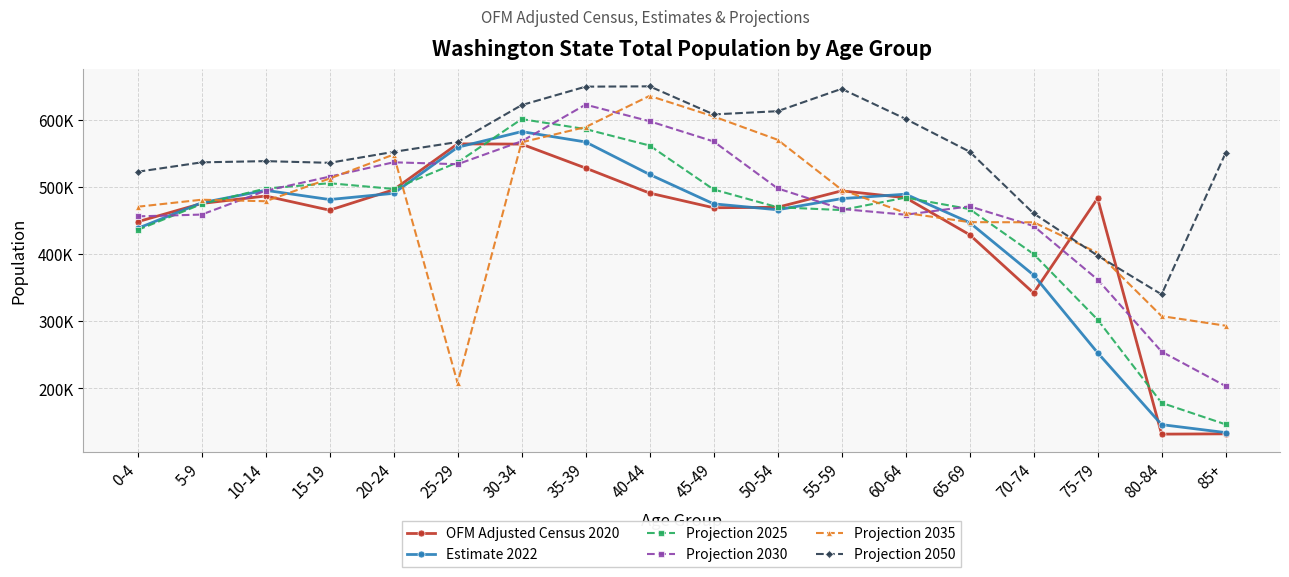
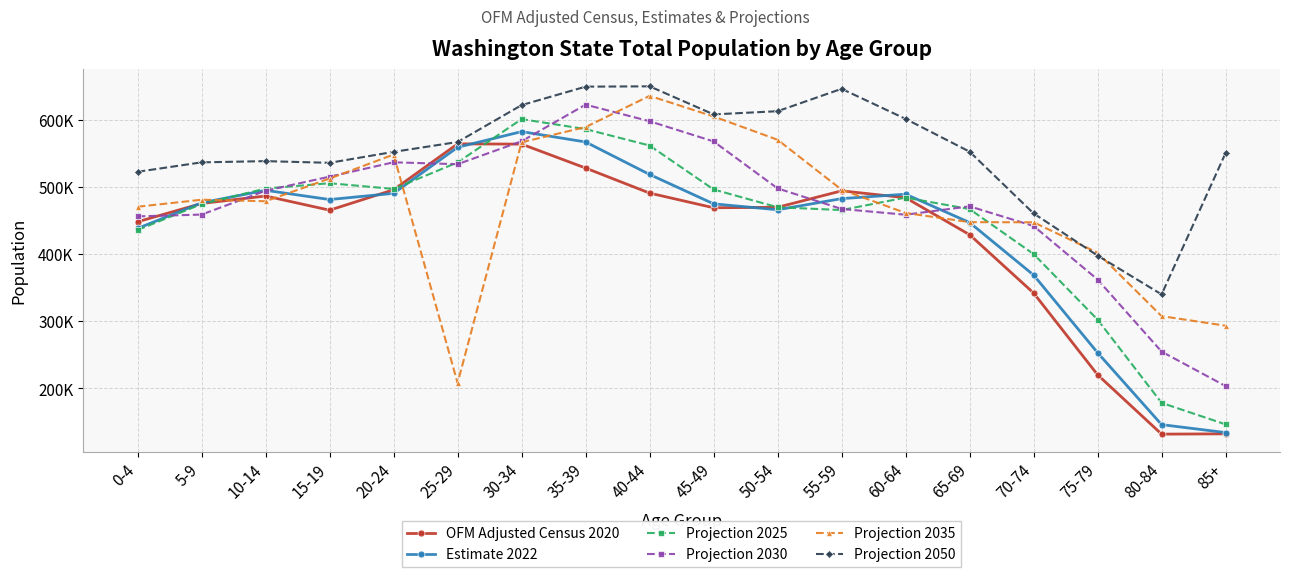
  {
    "OFM Adjusted Census 2020": {
      "0-4": 450000,
      "10-14": 490000,
      "15-19": 470000,
      "35-39": 530000,
      "40-44": 490000,
      "45-49": 470000,
      "65-69": 430000,
      "70-74": 340000,
-     "75-79": 480000,
+     "75-79": 220000,
      "80-84": 130000
    },
    "Estimate 2022": {
      "15-19": 480000,
      "20-24": 490000,
      "25-29": 560000,
      "30-34": 580000,
      "35-39": 570000,
      "40-44": 520000,
      "45-49": 470000,
      "55-59": 480000,
      "60-64": 490000,
      "70-74": 370000,
      "75-79": 250000,
      "80-84": 150000
    },
    "Projection 2025": {
      "15-19": 510000,
      "30-34": 600000,
      "40-44": 560000,
      "45-49": 500000,
      "65-69": 470000,
      "70-74": 400000,
      "75-79": 300000,
      "80-84": 180000,
      "85+": 150000
    },
    "Projection 2030": {
      "0-4": 460000,
      "5-9": 460000,
      "20-24": 540000,
      "35-39": 620000,
      "40-44": 600000,
      "45-49": 570000,
      "50-54": 500000,
      "65-69": 470000,
      "70-74": 440000,
      "75-79": 360000,
      "80-84": 250000,
      "85+": 200000
    },
    "Projection 2035": {
      "0-4": 470000,
      "5-9": 480000,
      "10-14": 480000,
      "20-24": 550000,
      "25-29": 210000,
      "40-44": 640000,
      "50-54": 570000,
      "70-74": 450000,
      "75-79": 400000,
      "80-84": 310000,
      "85+": 290000
    },
    "Projection 2050": {
      "0-4": 520000,
      "5-9": 540000,
      "10-14": 540000,
      "15-19": 540000,
      "20-24": 550000,
      "30-34": 620000,
      "35-39": 650000,
      "40-44": 650000,
      "50-54": 610000,
      "55-59": 650000,
      "60-64": 600000,
      "65-69": 550000,
      "70-74": 460000,
      "75-79": 400000,
      "80-84": 340000,
      "85+": 550000
    }
  }
